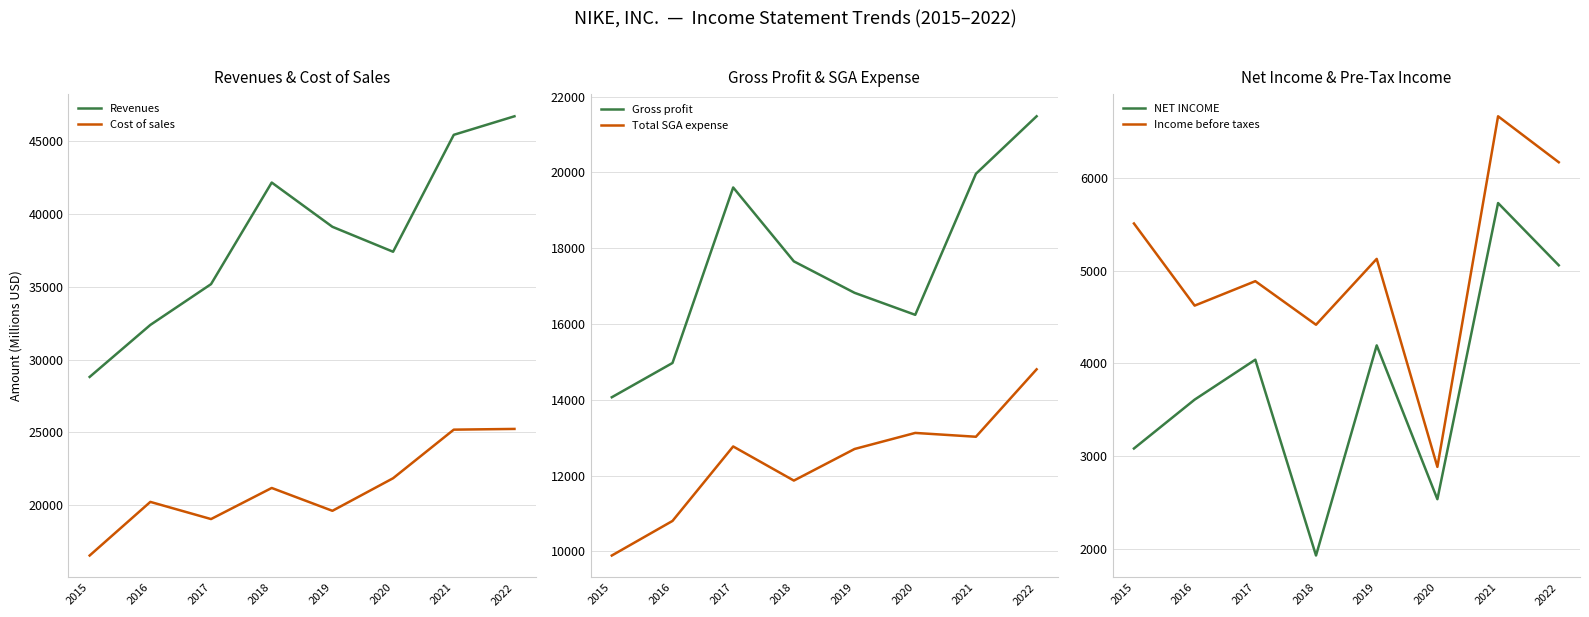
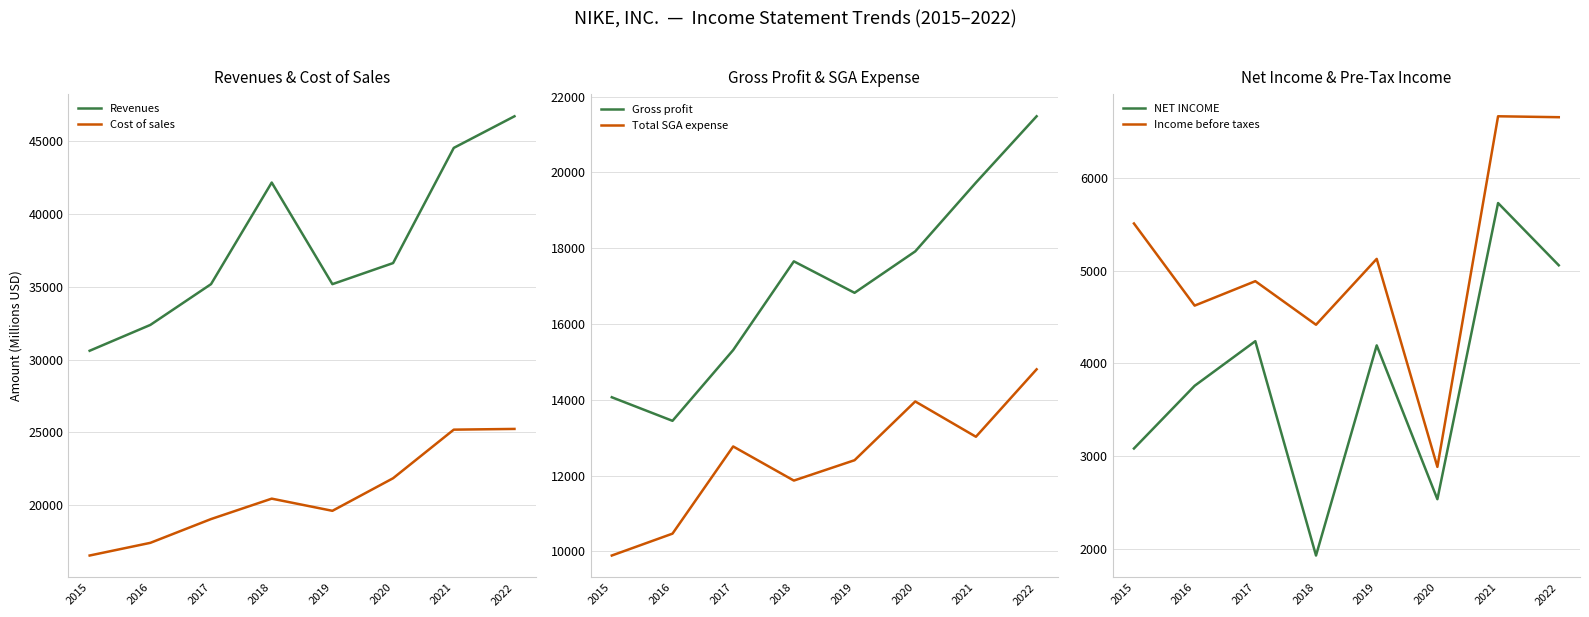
  {
    "Revenues & Cost of Sales": {
      "Revenues": {
-       "2015": 28800,
+       "2015": 30600,
        "2016": 32400,
        "2017": 35200,
        "2018": 42200,
-       "2019": 39100,
-       "2020": 37400,
-       "2021": 45400,
+       "2019": 35200,
+       "2020": 36600,
+       "2021": 44500,
        "2022": 46700
      },
      "Cost of sales": {
        "2015": 16500,
-       "2016": 20200,
+       "2016": 17400,
        "2017": 19000,
-       "2018": 21200,
+       "2018": 20400,
        "2019": 19600,
        "2020": 21800,
        "2021": 25200,
        "2022": 25200
      }
    },
    "Gross Profit & SGA Expense": {
      "Gross profit": {
        "2015": 14100,
-       "2016": 15000,
-       "2017": 19600,
+       "2016": 13400,
+       "2017": 15300,
        "2018": 17700,
        "2019": 16800,
-       "2020": 16200,
-       "2021": 20000,
+       "2020": 17900,
+       "2021": 19700,
        "2022": 21500
      },
      "Total SGA expense": {
        "2015": 9900,
-       "2016": 10800,
+       "2016": 10500,
        "2017": 12800,
        "2018": 11900,
-       "2019": 12700,
-       "2020": 13100,
+       "2019": 12400,
+       "2020": 14000,
        "2021": 13000,
        "2022": 14800
      }
    },
    "Net Income & Pre-Tax Income": {
      "NET INCOME": {
        "2015": 3100,
-       "2016": 3600,
-       "2017": 4000,
+       "2016": 3800,
+       "2017": 4200,
        "2018": 1900,
        "2019": 4200,
        "2020": 2500,
        "2021": 5700,
        "2022": 5100
      },
      "Income before taxes": {
        "2015": 5500,
        "2016": 4600,
        "2017": 4900,
        "2018": 4400,
        "2019": 5100,
        "2020": 2900,
        "2021": 6700,
-       "2022": 6200
+       "2022": 6700
      }
    }
  }
